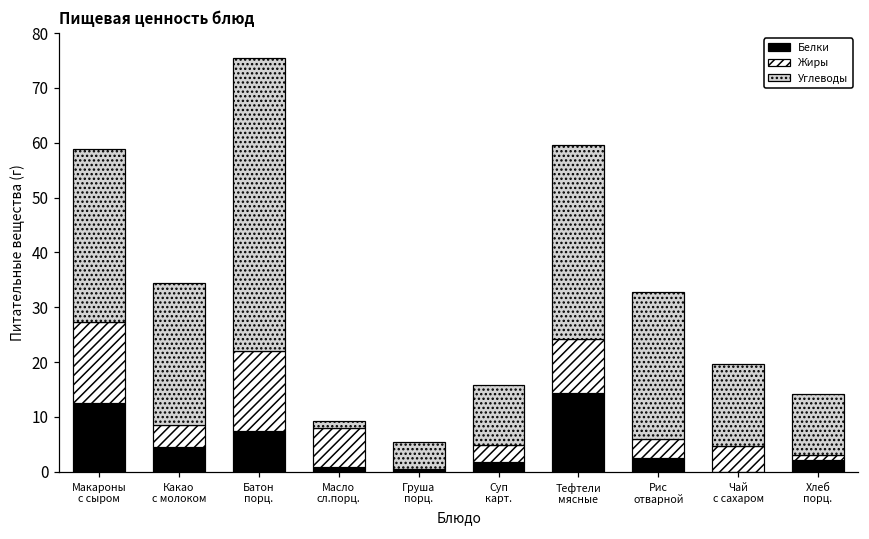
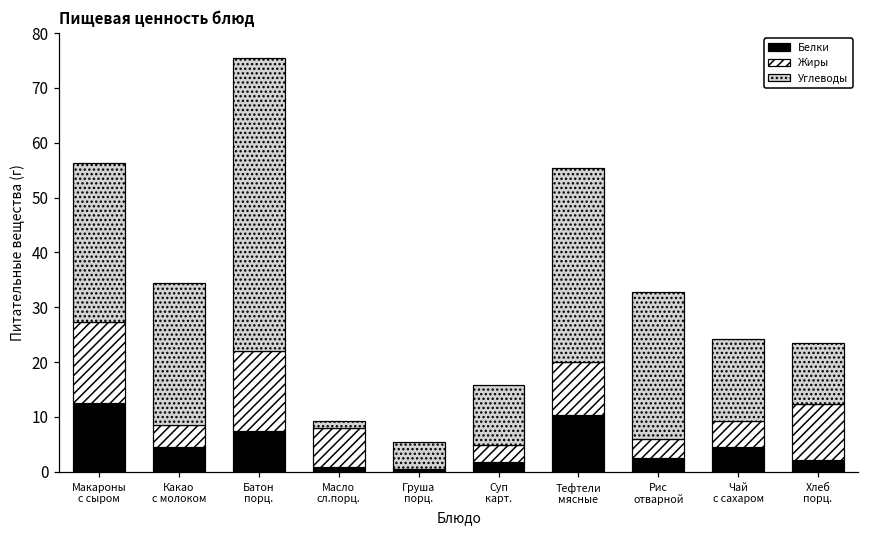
  {
    "Белки": {
      "Макароны с сыром": 13,
      "Какао с молоком": 5,
      "Батон порц.": 7,
      "Масло сл.порц.": 1,
      "Суп карт.": 2,
-     "Тефтели мясные": 14,
+     "Тефтели мясные": 10,
      "Рис отварной": 3,
-     "Чай с сахаром": 0,
+     "Чай с сахаром": 5,
      "Хлеб порц.": 2
    },
    "Жиры": {
      "Макароны с сыром": 15,
      "Какао с молоком": 4,
      "Батон порц.": 15,
      "Масло сл.порц.": 7,
      "Суп карт.": 3,
      "Тефтели мясные": 10,
      "Рис отварной": 3,
      "Чай с сахаром": 5,
-     "Хлеб порц.": 1
+     "Хлеб порц.": 10
    },
    "Углеводы": {
-     "Макароны с сыром": 32,
+     "Макароны с сыром": 29,
      "Какао с молоком": 26,
      "Батон порц.": 54,
      "Масло сл.порц.": 1,
      "Груша порц.": 5,
      "Суп карт.": 11,
      "Тефтели мясные": 35,
      "Рис отварной": 27,
      "Чай с сахаром": 15,
      "Хлеб порц.": 11
    }
  }
